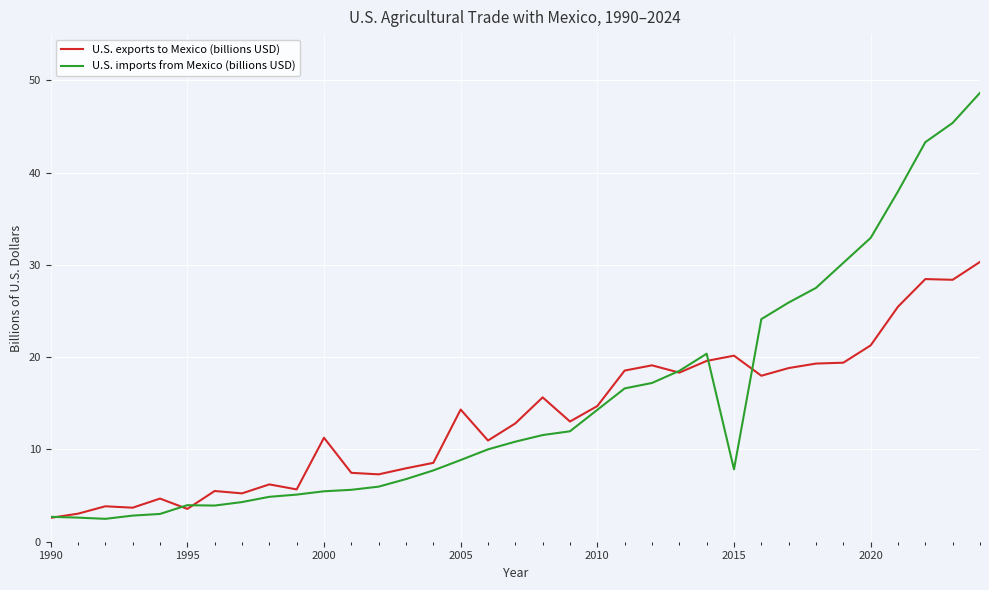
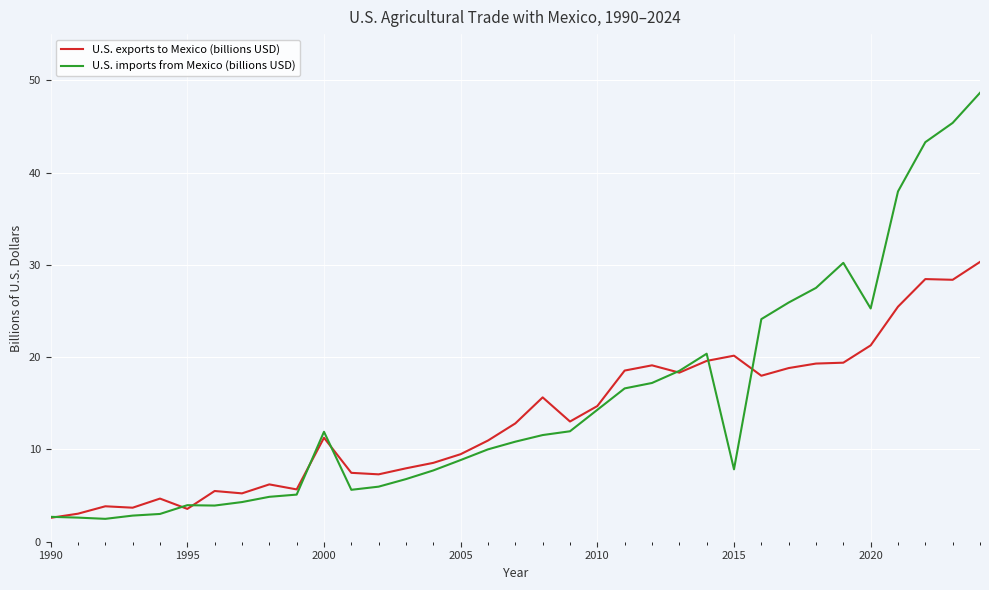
  {
    "U.S. exports to Mexico (billions USD)": {
      "1995": 4,
      "2000": 11,
-     "2005": 14,
+     "2005": 9,
      "2010": 15,
      "2015": 20,
      "2020": 21
    },
    "U.S. imports from Mexico (billions USD)": {
      "1995": 4,
-     "2000": 5,
+     "2000": 12,
      "2005": 9,
      "2010": 14,
      "2015": 8,
-     "2020": 33
+     "2020": 25
    }
  }
